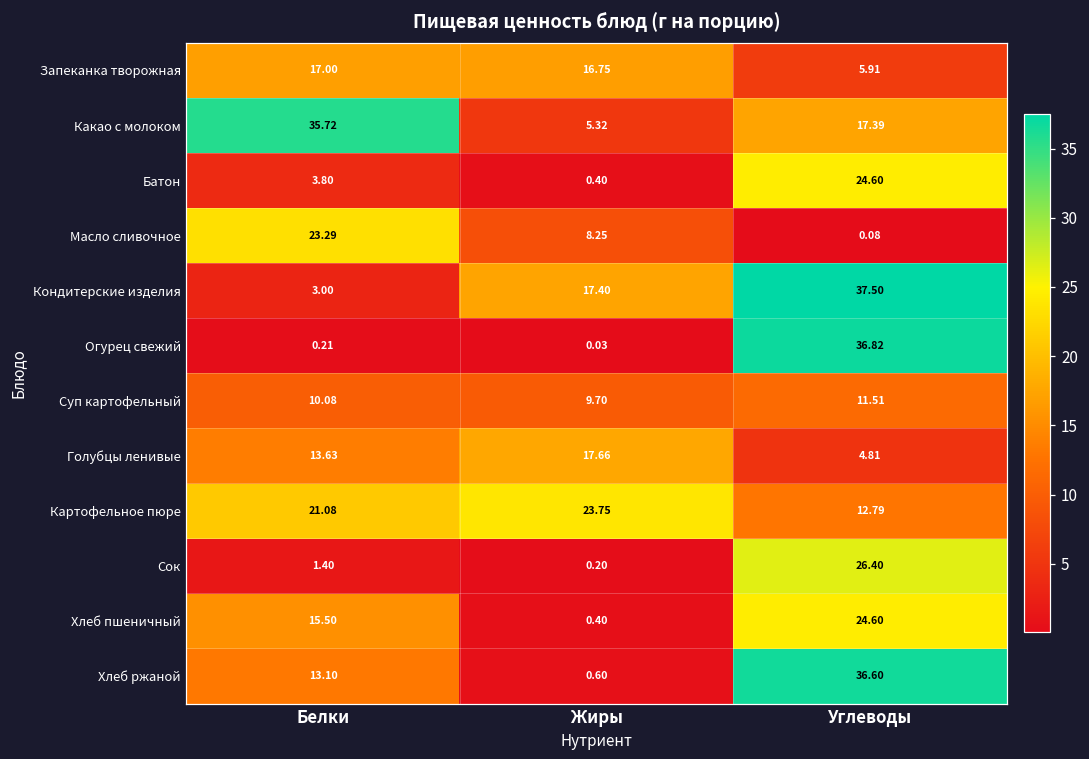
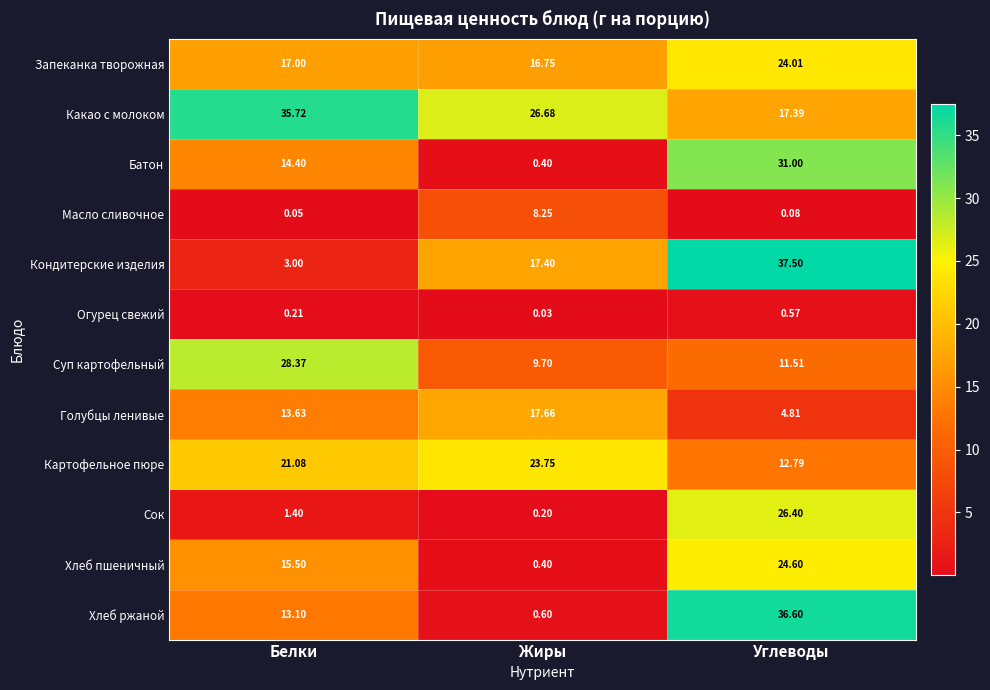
  {
    "Запеканка творожная": {
      "Белки": 17.00,
      "Жиры": 16.75,
-     "Углеводы": 5.91
+     "Углеводы": 24.01
    },
    "Какао с молоком": {
      "Белки": 35.72,
-     "Жиры": 5.32,
+     "Жиры": 26.68,
      "Углеводы": 17.39
    },
    "Батон": {
-     "Белки": 3.80,
+     "Белки": 14.40,
      "Жиры": 0.40,
-     "Углеводы": 24.60
+     "Углеводы": 31.00
    },
    "Масло сливочное": {
-     "Белки": 23.29,
+     "Белки": 0.05,
      "Жиры": 8.25,
      "Углеводы": 0.08
    },
    "Кондитерские изделия": {
      "Белки": 3.00,
      "Жиры": 17.40,
      "Углеводы": 37.50
    },
    "Огурец свежий": {
      "Белки": 0.21,
      "Жиры": 0.03,
-     "Углеводы": 36.82
+     "Углеводы": 0.57
    },
    "Суп картофельный": {
-     "Белки": 10.08,
+     "Белки": 28.37,
      "Жиры": 9.70,
      "Углеводы": 11.51
    },
    "Голубцы ленивые": {
      "Белки": 13.63,
      "Жиры": 17.66,
      "Углеводы": 4.81
    },
    "Картофельное пюре": {
      "Белки": 21.08,
      "Жиры": 23.75,
      "Углеводы": 12.79
    },
    "Сок": {
      "Белки": 1.40,
      "Жиры": 0.20,
      "Углеводы": 26.40
    },
    "Хлеб пшеничный": {
      "Белки": 15.50,
      "Жиры": 0.40,
      "Углеводы": 24.60
    },
    "Хлеб ржаной": {
      "Белки": 13.10,
      "Жиры": 0.60,
      "Углеводы": 36.60
    }
  }
